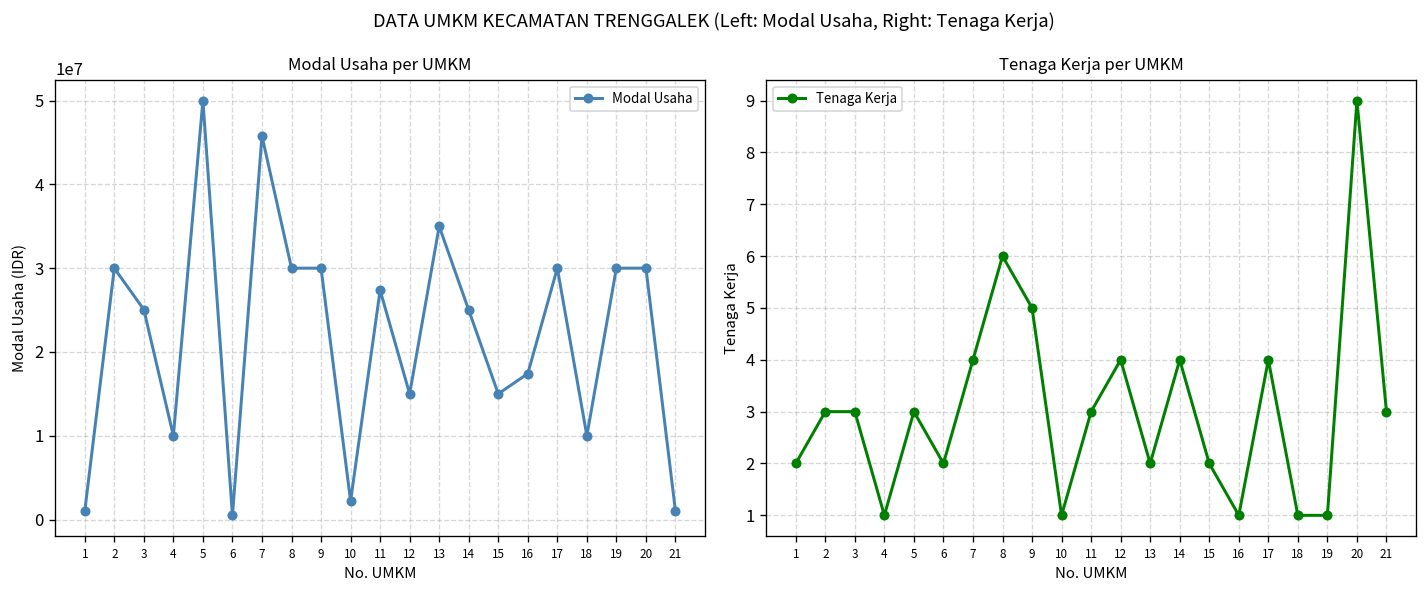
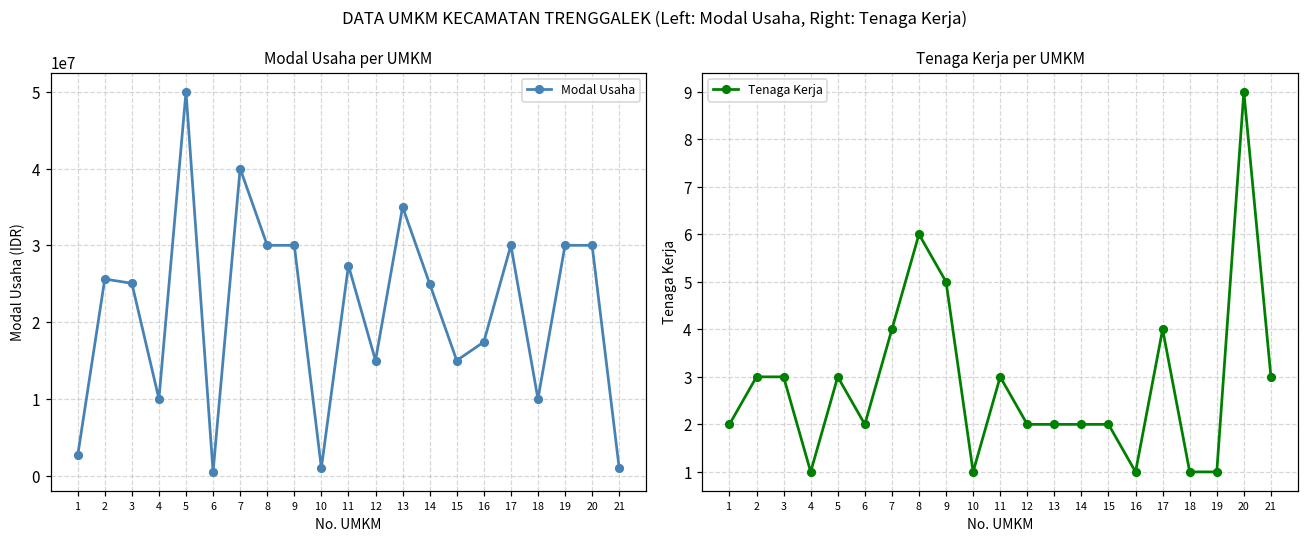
  {
    "Modal Usaha per UMKM": {
-     "1": 1000000,
-     "2": 30000000,
+     "1": 3000000,
+     "2": 26000000,
      "3": 25000000,
      "4": 10000000,
      "5": 50000000,
      "6": 1000000,
-     "7": 46000000,
+     "7": 40000000,
      "8": 30000000,
      "9": 30000000,
-     "10": 2000000,
+     "10": 1000000,
      "11": 27000000,
      "12": 15000000,
      "13": 35000000,
      "14": 25000000,
      "15": 15000000,
      "16": 17000000,
      "17": 30000000,
      "18": 10000000,
      "19": 30000000,
      "20": 30000000,
      "21": 1000000
    },
    "Tenaga Kerja per UMKM": {
      "1": 2,
      "2": 3,
      "3": 3,
      "4": 1,
      "5": 3,
      "6": 2,
      "7": 4,
      "8": 6,
      "9": 5,
      "10": 1,
      "11": 3,
-     "12": 4,
+     "12": 2,
      "13": 2,
-     "14": 4,
+     "14": 2,
      "15": 2,
      "16": 1,
      "17": 4,
      "18": 1,
      "19": 1,
      "20": 9,
      "21": 3
    }
  }
